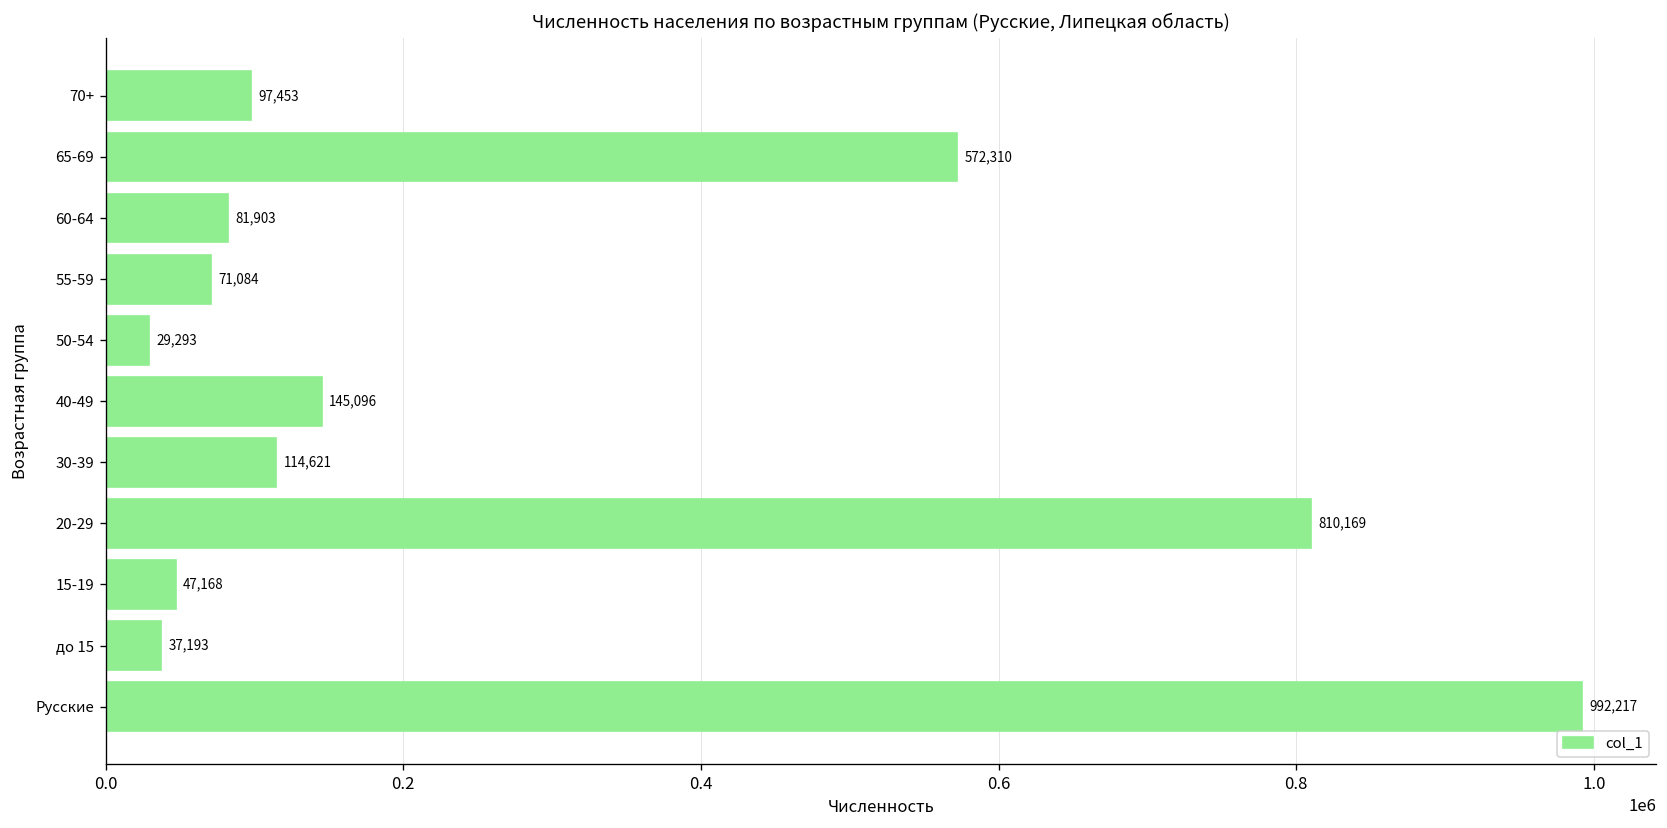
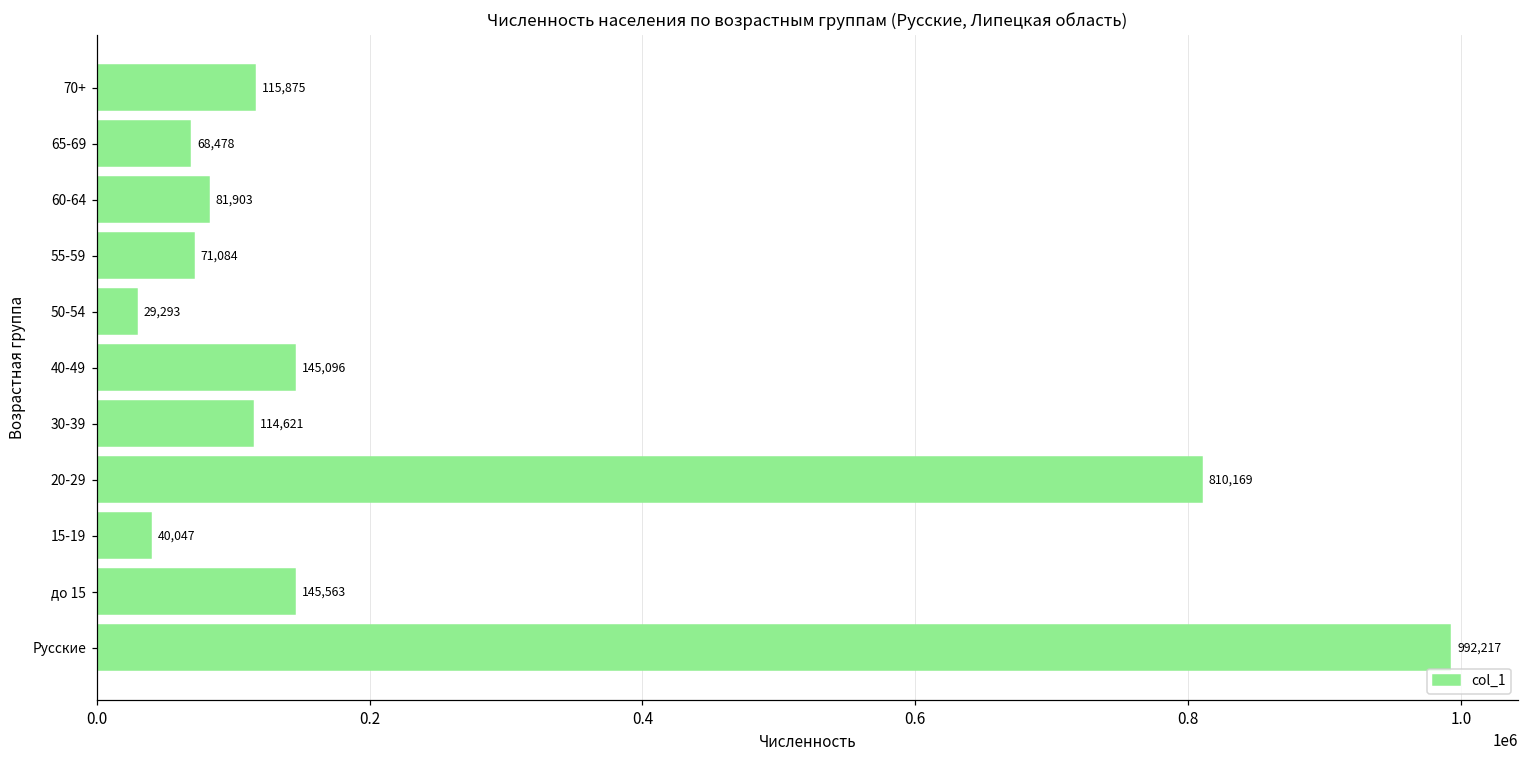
  {
-   "70+": "97,453",
-   "65-69": "572,310",
+   "70+": "115,875",
+   "65-69": "68,478",
    "60-64": "81,903",
    "55-59": "71,084",
    "50-54": "29,293",
    "40-49": "145,096",
    "30-39": "114,621",
    "20-29": "810,169",
-   "15-19": "47,168",
-   "до 15": "37,193",
+   "15-19": "40,047",
+   "до 15": "145,563",
    "Русские": "992,217"
  }
